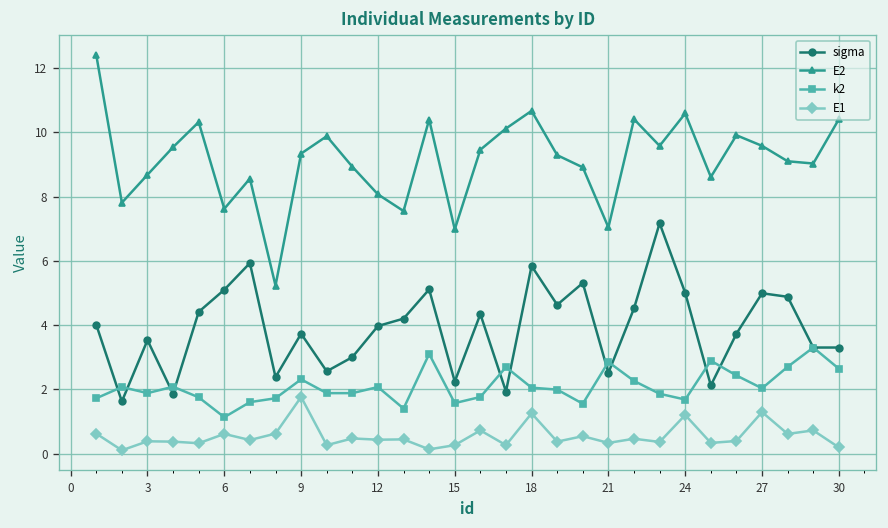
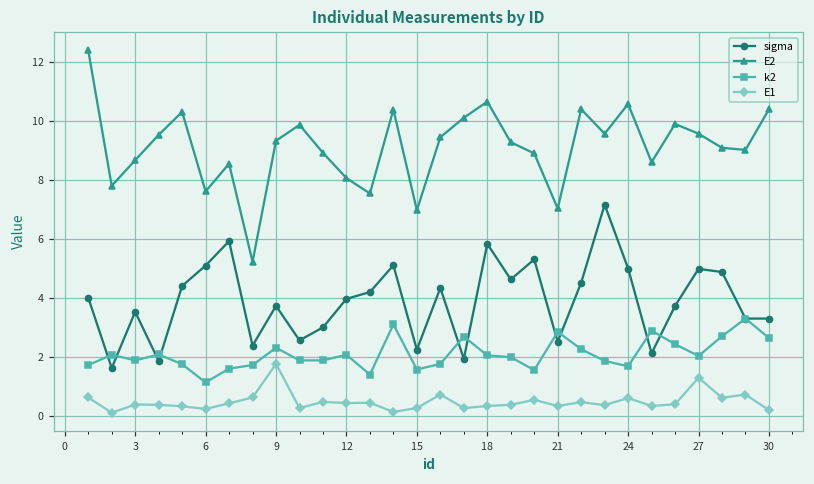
  {
    "E1": {
      "3": 0.4,
-     "6": 0.6,
+     "6": 0.2,
      "9": 1.8,
      "12": 0.4,
      "15": 0.3,
-     "18": 1.3,
+     "18": 0.3,
      "21": 0.3,
-     "24": 1.2,
+     "24": 0.6,
      "27": 1.3,
      "30": 0.2
    }
  }
